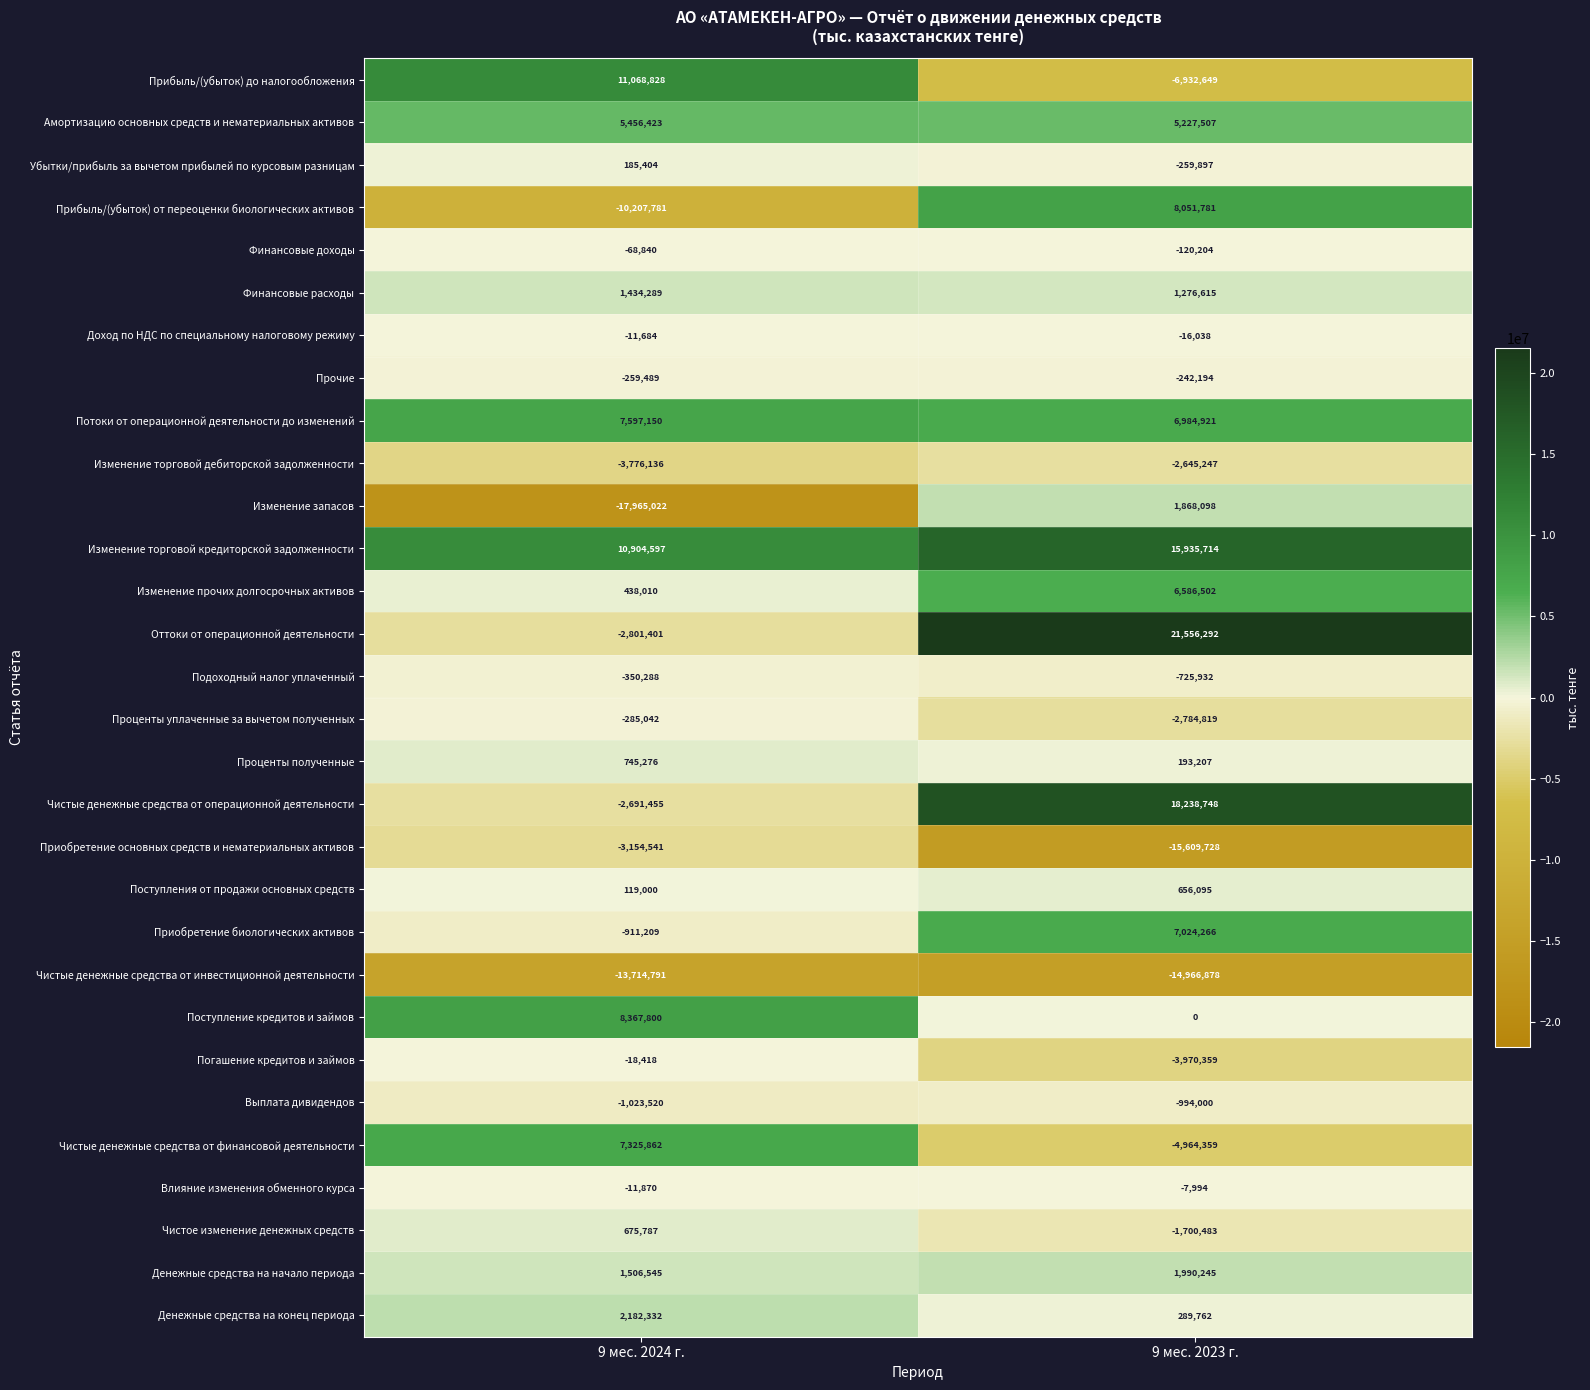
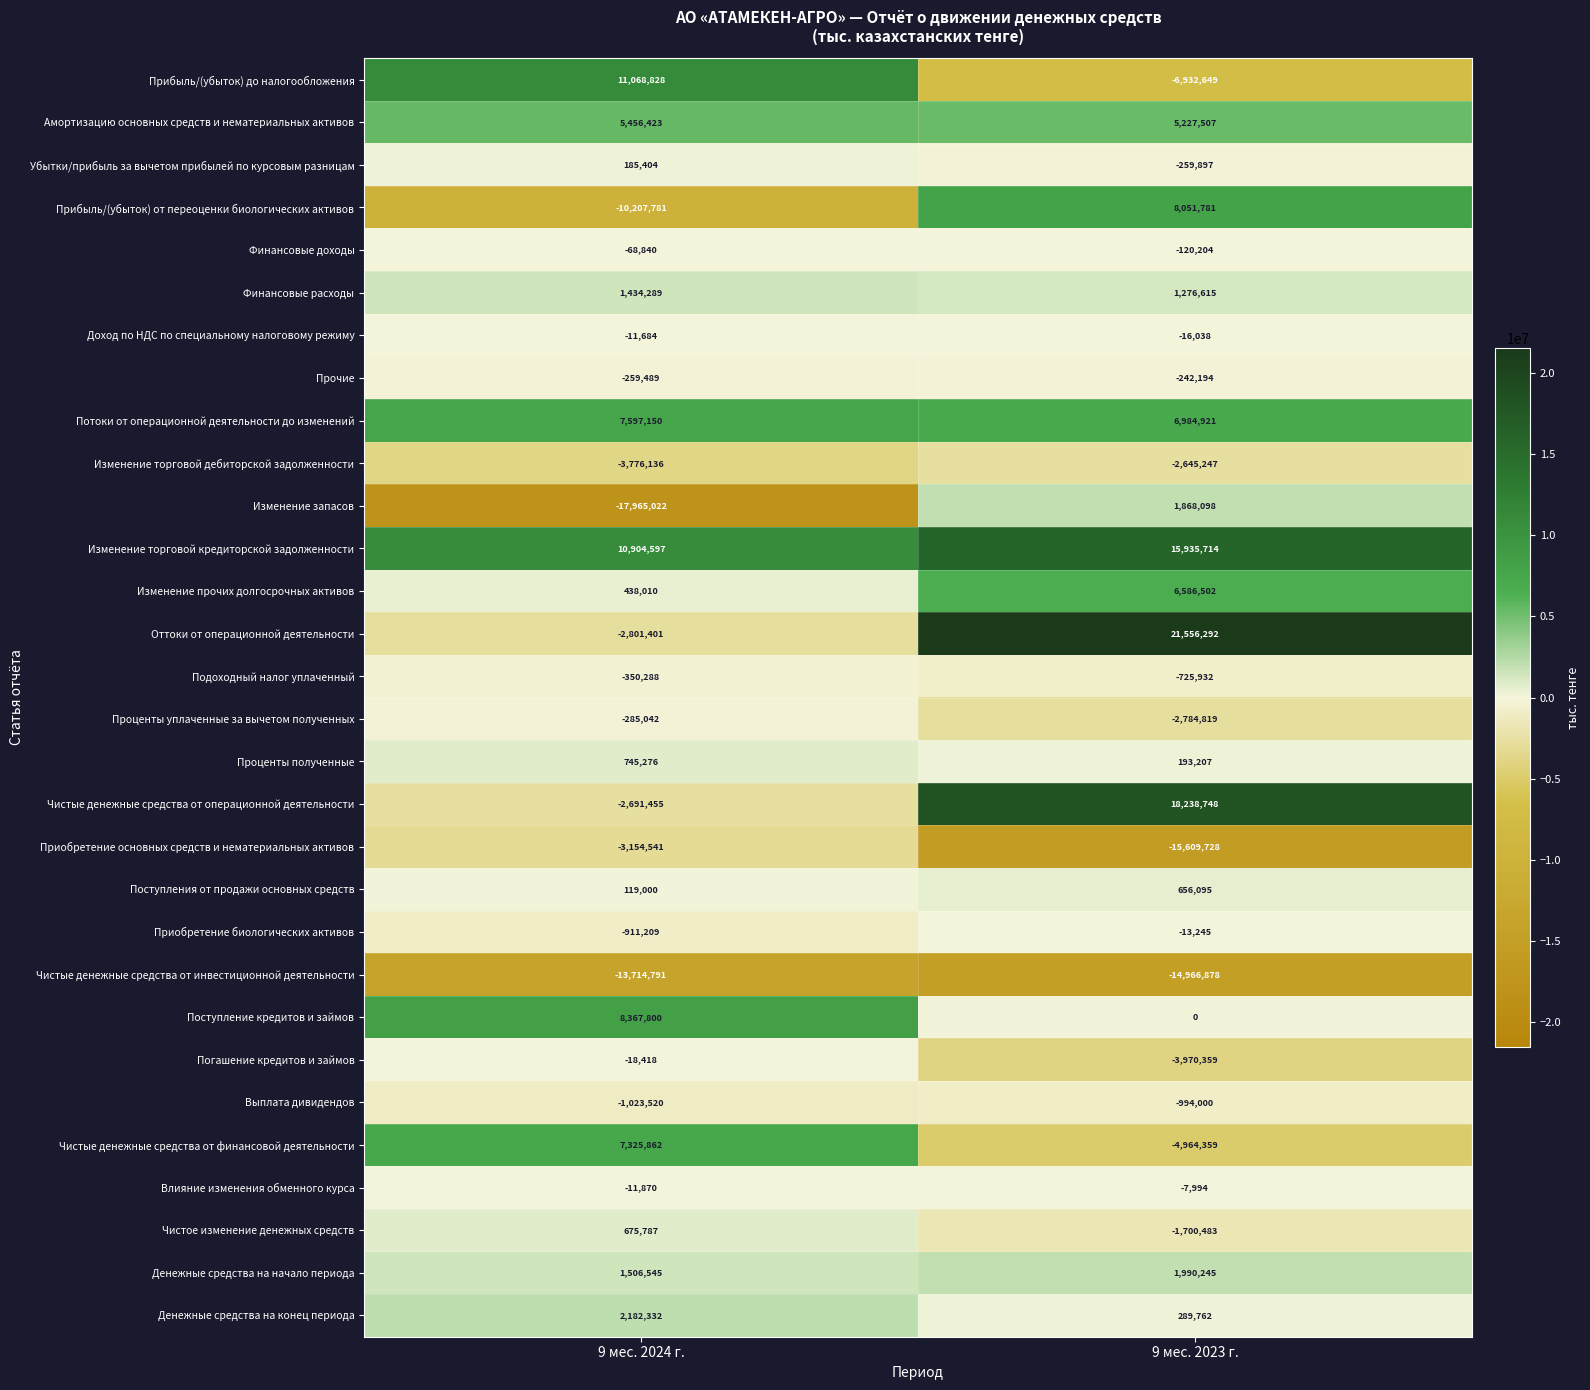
  {
    "Прибыль/(убыток) до налогообложения": {
      "9 мес. 2024 г.": "11,068,828",
      "9 мес. 2023 г.": "-6,932,649"
    },
    "Амортизацию основных средств и нематериальных активов": {
      "9 мес. 2024 г.": "5,456,423",
      "9 мес. 2023 г.": "5,227,507"
    },
    "Убытки/прибыль за вычетом прибылей по курсовым разницам": {
      "9 мес. 2024 г.": "185,404",
      "9 мес. 2023 г.": "-259,897"
    },
    "Прибыль/(убыток) от переоценки биологических активов": {
      "9 мес. 2024 г.": "-10,207,781",
      "9 мес. 2023 г.": "8,051,781"
    },
    "Финансовые доходы": {
      "9 мес. 2024 г.": "-68,840",
      "9 мес. 2023 г.": "-120,204"
    },
    "Финансовые расходы": {
      "9 мес. 2024 г.": "1,434,289",
      "9 мес. 2023 г.": "1,276,615"
    },
    "Доход по НДС по специальному налоговому режиму": {
      "9 мес. 2024 г.": "-11,684",
      "9 мес. 2023 г.": "-16,038"
    },
    "Прочие": {
      "9 мес. 2024 г.": "-259,489",
      "9 мес. 2023 г.": "-242,194"
    },
    "Потоки от операционной деятельности до изменений": {
      "9 мес. 2024 г.": "7,597,150",
      "9 мес. 2023 г.": "6,984,921"
    },
    "Изменение торговой дебиторской задолженности": {
      "9 мес. 2024 г.": "-3,776,136",
      "9 мес. 2023 г.": "-2,645,247"
    },
    "Изменение запасов": {
      "9 мес. 2024 г.": "-17,965,022",
      "9 мес. 2023 г.": "1,868,098"
    },
    "Изменение торговой кредиторской задолженности": {
      "9 мес. 2024 г.": "10,904,597",
      "9 мес. 2023 г.": "15,935,714"
    },
    "Изменение прочих долгосрочных активов": {
      "9 мес. 2024 г.": "438,010",
      "9 мес. 2023 г.": "6,586,502"
    },
    "Оттоки от операционной деятельности": {
      "9 мес. 2024 г.": "-2,801,401",
      "9 мес. 2023 г.": "21,556,292"
    },
    "Подоходный налог уплаченный": {
      "9 мес. 2024 г.": "-350,288",
      "9 мес. 2023 г.": "-725,932"
    },
    "Проценты уплаченные за вычетом полученных": {
      "9 мес. 2024 г.": "-285,042",
      "9 мес. 2023 г.": "-2,784,819"
    },
    "Проценты полученные": {
      "9 мес. 2024 г.": "745,276",
      "9 мес. 2023 г.": "193,207"
    },
    "Чистые денежные средства от операционной деятельности": {
      "9 мес. 2024 г.": "-2,691,455",
      "9 мес. 2023 г.": "18,238,748"
    },
    "Приобретение основных средств и нематериальных активов": {
      "9 мес. 2024 г.": "-3,154,541",
      "9 мес. 2023 г.": "-15,609,728"
    },
    "Поступления от продажи основных средств": {
      "9 мес. 2024 г.": "119,000",
      "9 мес. 2023 г.": "656,095"
    },
    "Приобретение биологических активов": {
      "9 мес. 2024 г.": "-911,209",
-     "9 мес. 2023 г.": "7,024,266"
+     "9 мес. 2023 г.": "-13,245"
    },
    "Чистые денежные средства от инвестиционной деятельности": {
      "9 мес. 2024 г.": "-13,714,791",
      "9 мес. 2023 г.": "-14,966,878"
    },
    "Поступление кредитов и займов": {
      "9 мес. 2024 г.": "8,367,800",
      "9 мес. 2023 г.": "0"
    },
    "Погашение кредитов и займов": {
      "9 мес. 2024 г.": "-18,418",
      "9 мес. 2023 г.": "-3,970,359"
    },
    "Выплата дивидендов": {
      "9 мес. 2024 г.": "-1,023,520",
      "9 мес. 2023 г.": "-994,000"
    },
    "Чистые денежные средства от финансовой деятельности": {
      "9 мес. 2024 г.": "7,325,862",
      "9 мес. 2023 г.": "-4,964,359"
    },
    "Влияние изменения обменного курса": {
      "9 мес. 2024 г.": "-11,870",
      "9 мес. 2023 г.": "-7,994"
    },
    "Чистое изменение денежных средств": {
      "9 мес. 2024 г.": "675,787",
      "9 мес. 2023 г.": "-1,700,483"
    },
    "Денежные средства на начало периода": {
      "9 мес. 2024 г.": "1,506,545",
      "9 мес. 2023 г.": "1,990,245"
    },
    "Денежные средства на конец периода": {
      "9 мес. 2024 г.": "2,182,332",
      "9 мес. 2023 г.": "289,762"
    }
  }
